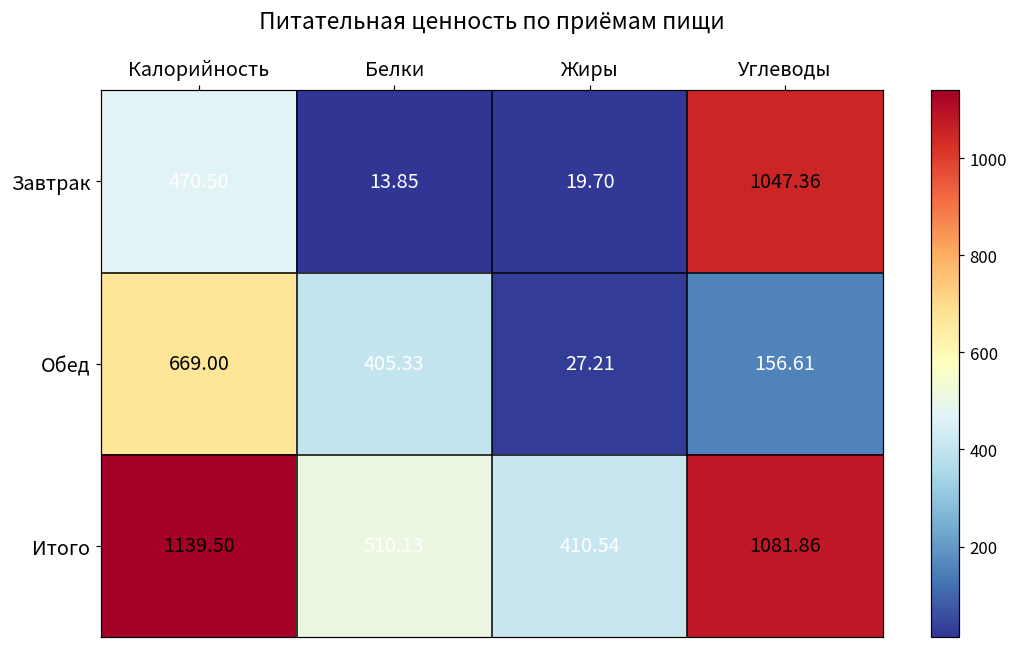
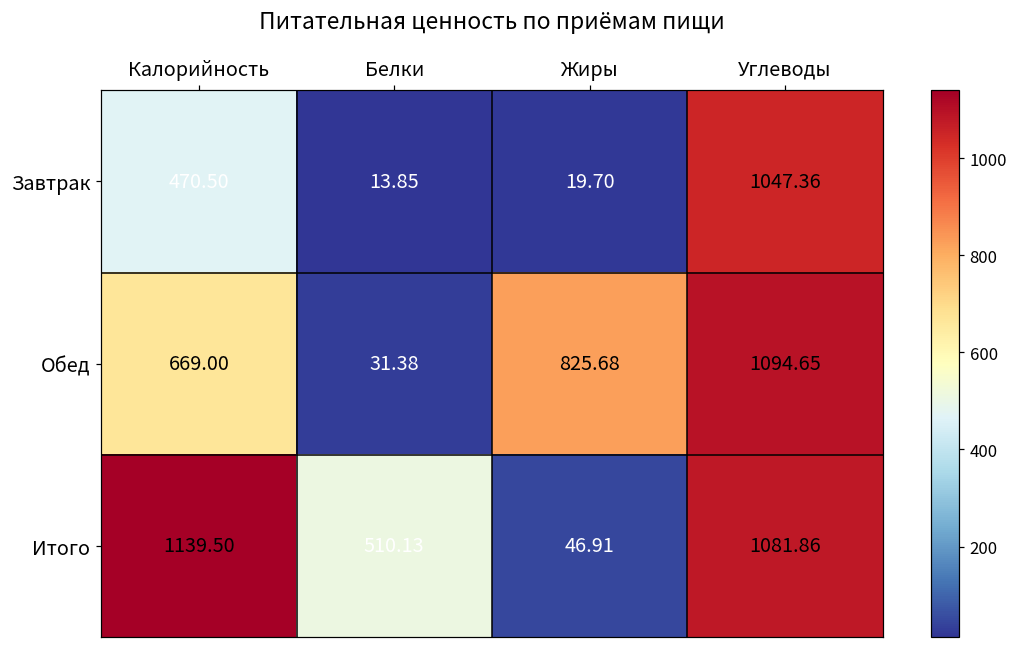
  {
    "Завтрак": {
      "Белки": 13.85,
      "Жиры": 19.70,
      "Углеводы": 1047.36
    },
    "Обед": {
      "Калорийность": 669.00,
-     "Белки": 405.33,
-     "Жиры": 27.21,
-     "Углеводы": 156.61
+     "Белки": 31.38,
+     "Жиры": 825.68,
+     "Углеводы": 1094.65
    },
    "Итого": {
      "Калорийность": 1139.50,
-     "Жиры": 410.54,
+     "Жиры": 46.91,
      "Углеводы": 1081.86
    }
  }
